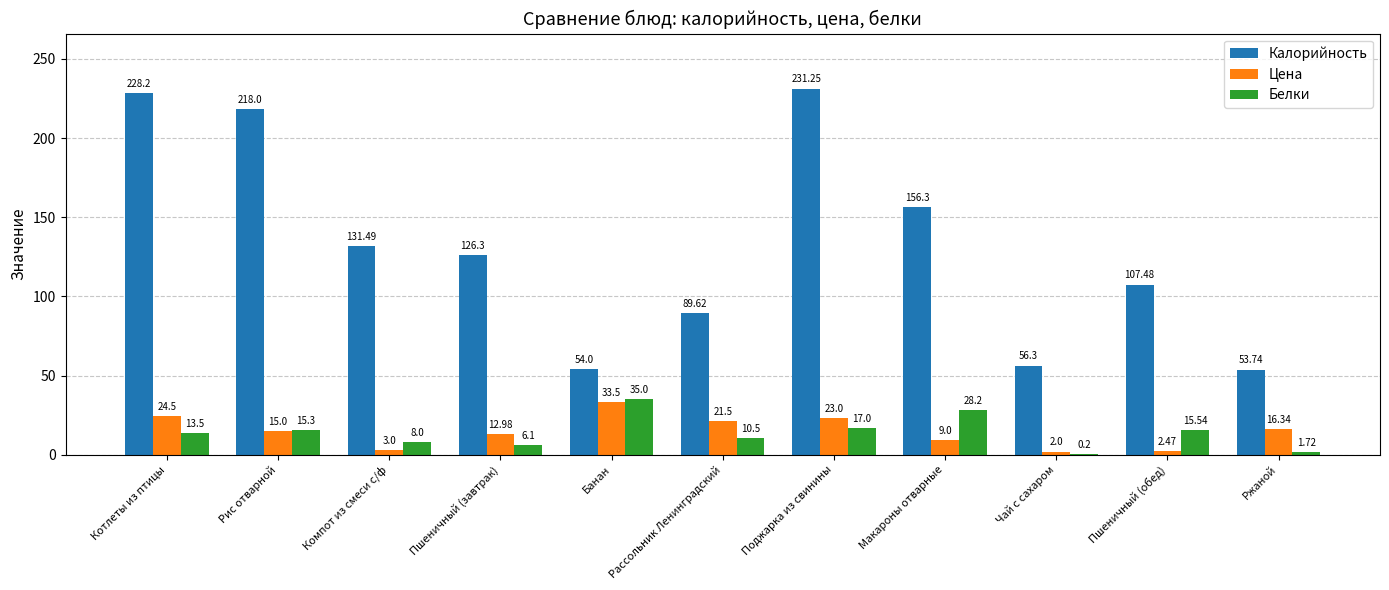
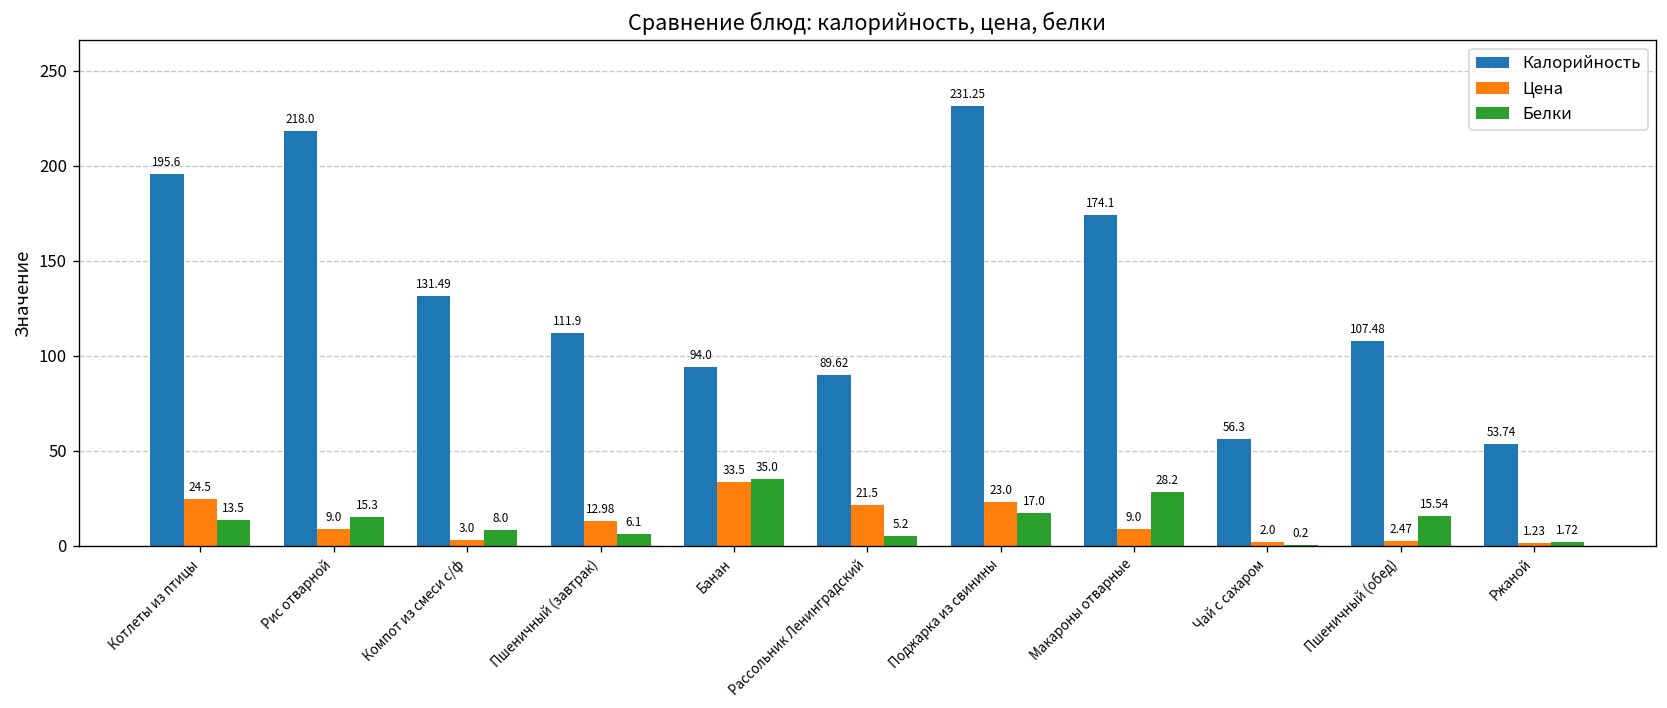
  {
    "Калорийность": {
-     "Котлеты из птицы": 228.2,
+     "Котлеты из птицы": 195.6,
      "Рис отварной": 218.0,
      "Компот из смеси с/ф": 131.49,
-     "Пшеничный (завтрак)": 126.3,
-     "Банан": 54.0,
+     "Пшеничный (завтрак)": 111.9,
+     "Банан": 94.0,
      "Рассольник Ленинградский": 89.62,
      "Поджарка из свинины": 231.25,
-     "Макароны отварные": 156.3,
+     "Макароны отварные": 174.1,
      "Чай с сахаром": 56.3,
      "Пшеничный (обед)": 107.48,
      "Ржаной": 53.74
    },
    "Цена": {
      "Котлеты из птицы": 24.5,
-     "Рис отварной": 15.0,
+     "Рис отварной": 9.0,
      "Компот из смеси с/ф": 3.0,
      "Пшеничный (завтрак)": 12.98,
      "Банан": 33.5,
      "Рассольник Ленинградский": 21.5,
      "Поджарка из свинины": 23.0,
      "Макароны отварные": 9.0,
      "Чай с сахаром": 2.0,
      "Пшеничный (обед)": 2.47,
-     "Ржаной": 16.34
+     "Ржаной": 1.23
    },
    "Белки": {
      "Котлеты из птицы": 13.5,
      "Рис отварной": 15.3,
      "Компот из смеси с/ф": 8.0,
      "Пшеничный (завтрак)": 6.1,
      "Банан": 35.0,
-     "Рассольник Ленинградский": 10.5,
+     "Рассольник Ленинградский": 5.2,
      "Поджарка из свинины": 17.0,
      "Макароны отварные": 28.2,
      "Чай с сахаром": 0.2,
      "Пшеничный (обед)": 15.54,
      "Ржаной": 1.72
    }
  }
